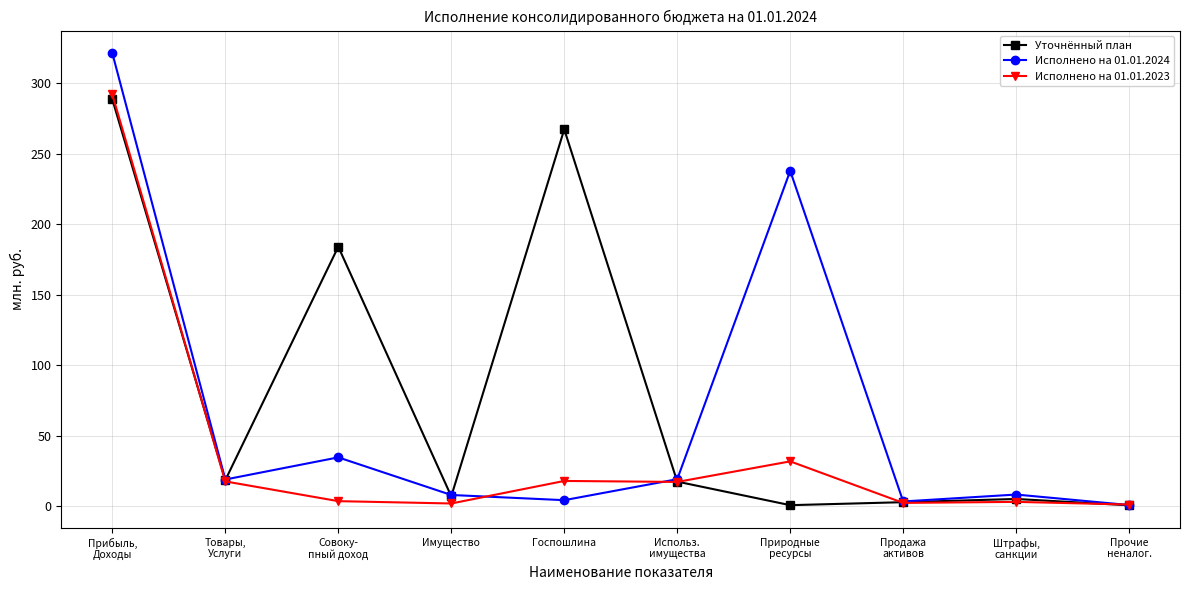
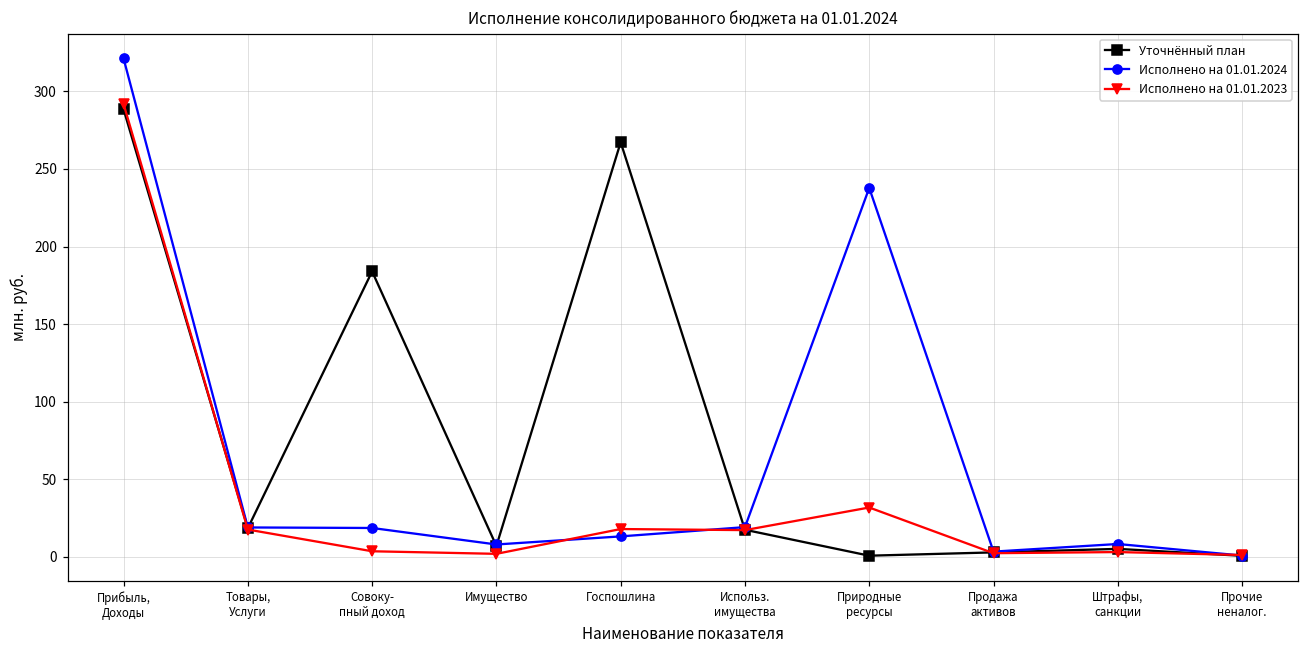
  {
    "Уточнённый план": {
      "Прибыль, Доходы": 288,
      "Совоку- пный доход": 184,
      "Госпошлина": 267,
      "Природные ресурсы": 1,
      "Штрафы, санкции": 5
    },
    "Исполнено на 01.01.2024": {
      "Прибыль, Доходы": 321,
-     "Совоку- пный доход": 35,
-     "Госпошлина": 4,
+     "Совоку- пный доход": 19,
+     "Госпошлина": 13,
      "Природные ресурсы": 238,
      "Штрафы, санкции": 8
    },
    "Исполнено на 01.01.2023": {
      "Прибыль, Доходы": 292,
      "Совоку- пный доход": 3,
      "Имущество": 2,
      "Госпошлина": 18,
      "Природные ресурсы": 32,
      "Штрафы, санкции": 3
    }
  }
